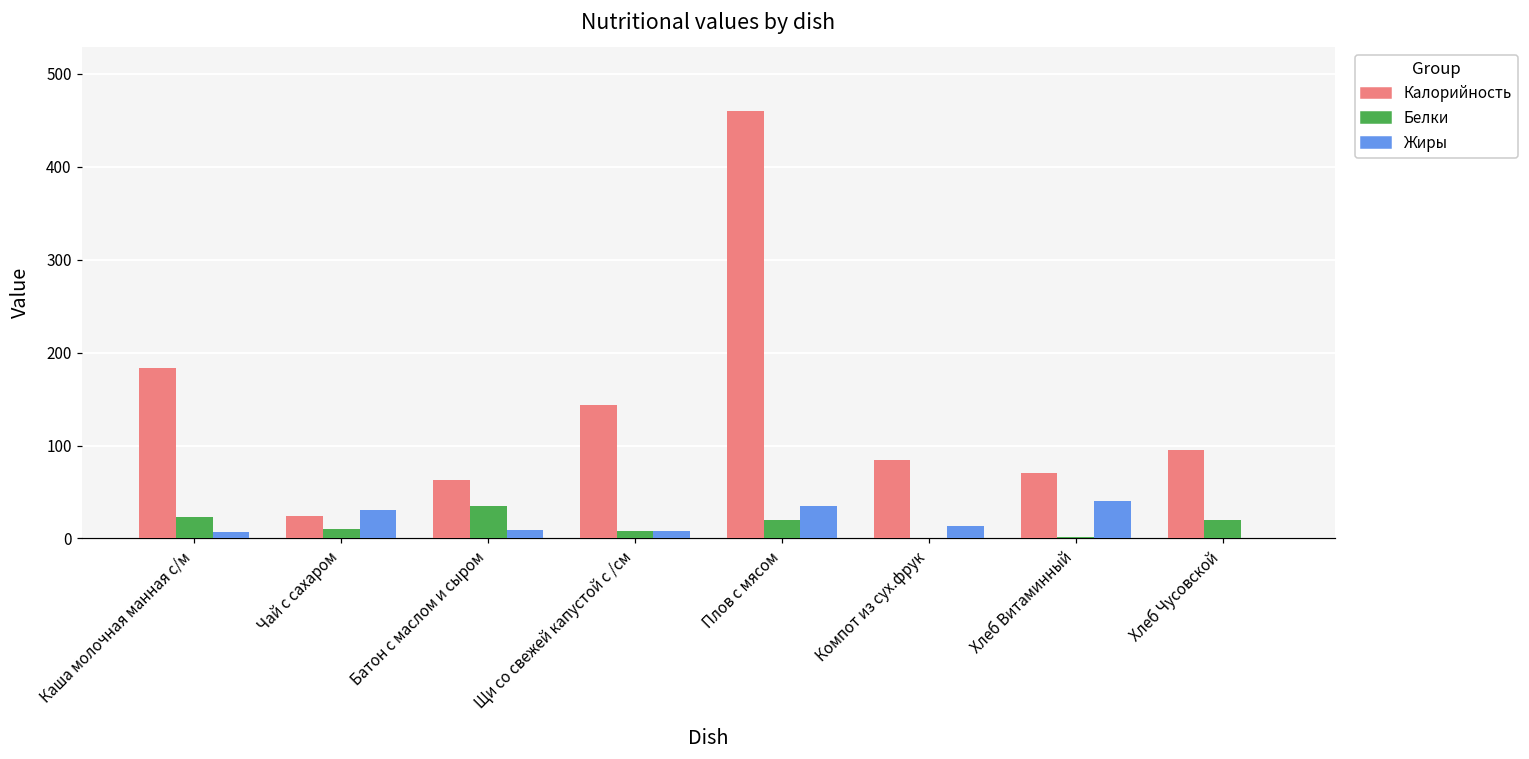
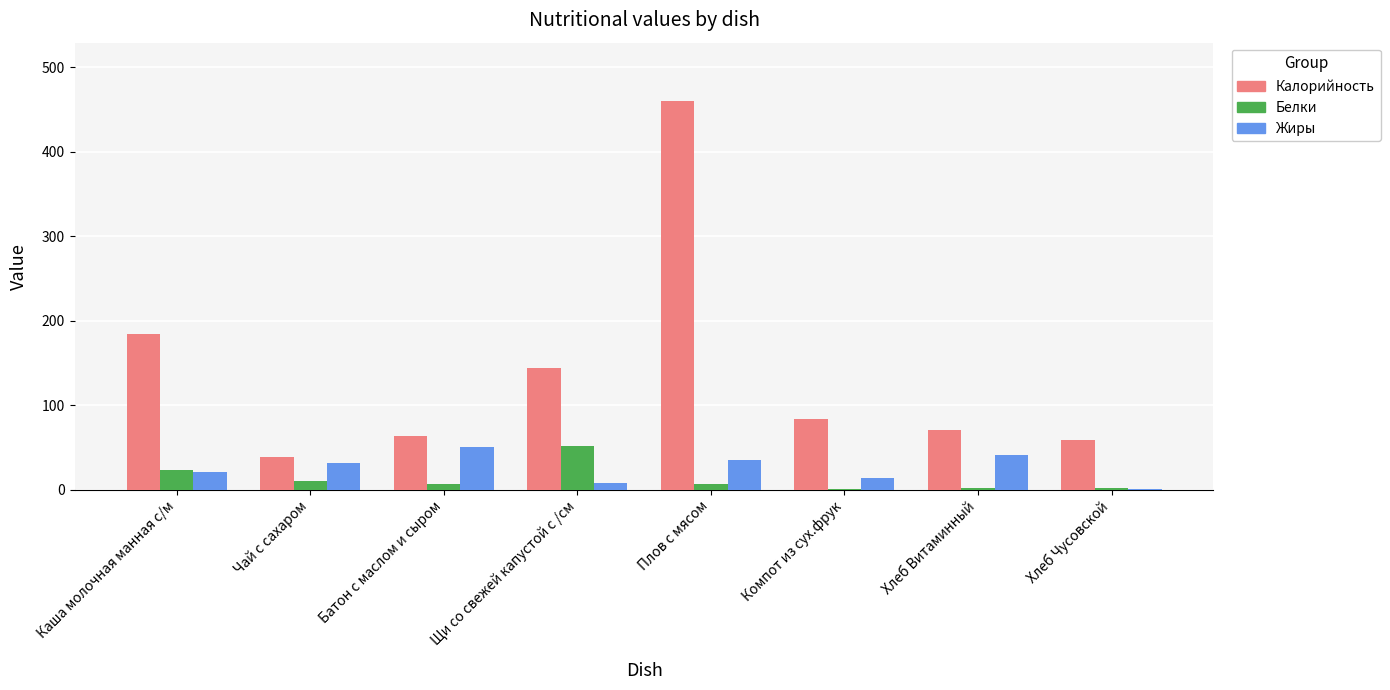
  {
    "Калорийность": {
      "Каша молочная манная с/м": 180,
-     "Чай с сахаром": 20,
+     "Чай с сахаром": 40,
      "Батон с маслом и сыром": 60,
      "Щи со свежей капустой с /см": 140,
      "Плов с мясом": 460,
      "Компот из сух.фрук": 80,
      "Хлеб Витаминный": 70,
-     "Хлеб Чусовской": 100
+     "Хлеб Чусовской": 60
    },
    "Белки": {
      "Каша молочная манная с/м": 20,
      "Чай с сахаром": 10,
-     "Батон с маслом и сыром": 40,
-     "Щи со свежей капустой с /см": 10,
-     "Плов с мясом": 20,
-     "Хлеб Чусовской": 20
+     "Батон с маслом и сыром": 10,
+     "Щи со свежей капустой с /см": 50,
+     "Плов с мясом": 10,
+     "Хлеб Чусовской": 0
    },
    "Жиры": {
-     "Каша молочная манная с/м": 10,
+     "Каша молочная манная с/м": 20,
      "Чай с сахаром": 30,
-     "Батон с маслом и сыром": 10,
+     "Батон с маслом и сыром": 50,
      "Щи со свежей капустой с /см": 10,
      "Плов с мясом": 30,
      "Компот из сух.фрук": 10,
      "Хлеб Витаминный": 40
    }
  }
